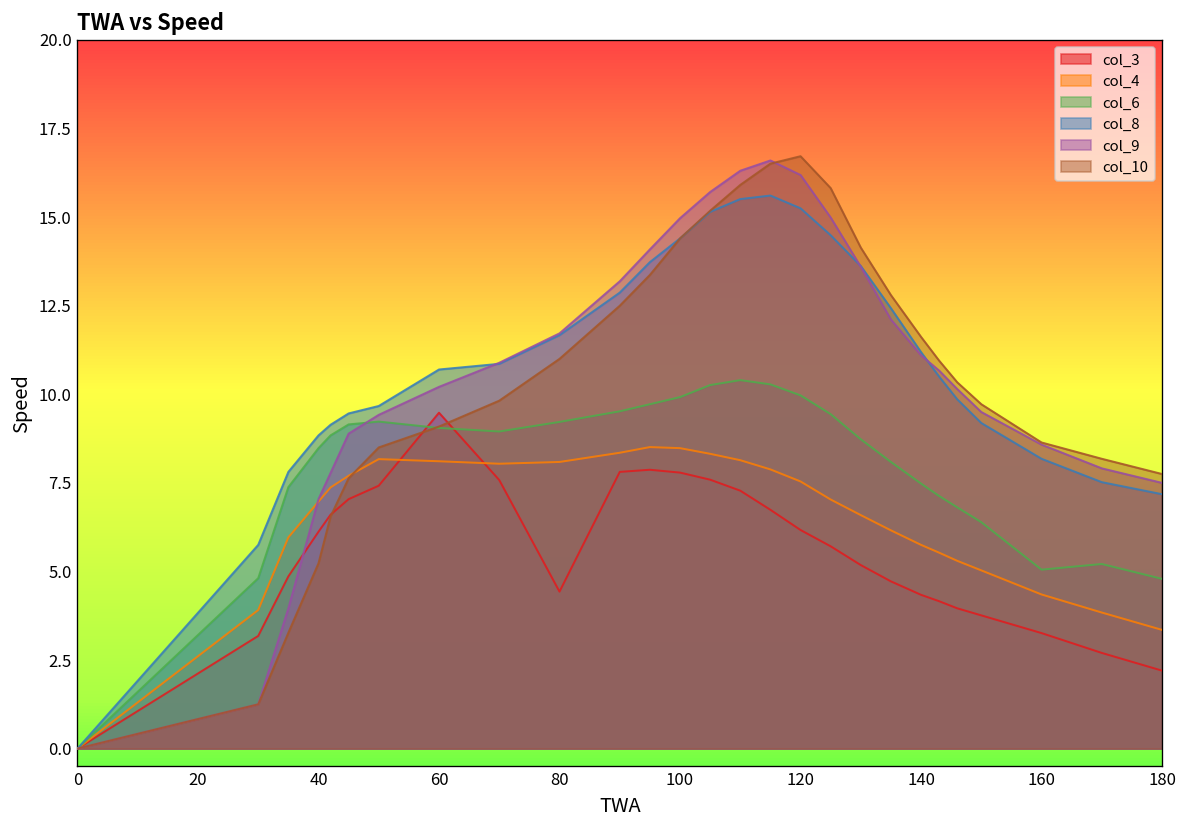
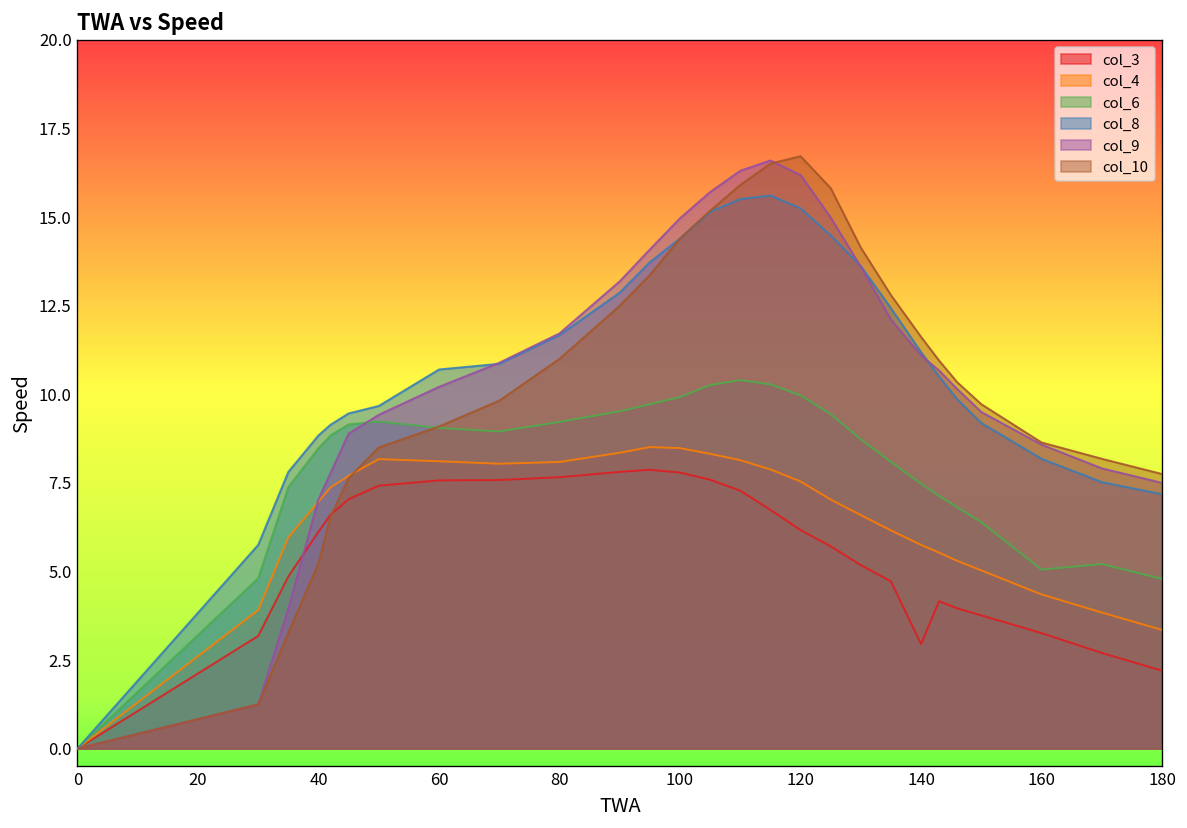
  {
    "col_3": {
      "40": 6.1,
-     "60": 9.5,
-     "80": 4.4,
+     "60": 7.6,
+     "80": 7.7,
      "100": 7.8,
      "120": 6.2,
-     "140": 4.3,
+     "140": 3.0,
      "160": 3.3,
      "180": 2.2
    },
    "col_4": {
      "60": 8.1,
      "80": 8.1,
      "100": 8.5,
      "120": 7.5,
      "140": 5.8,
      "160": 4.4,
      "180": 3.4
    },
    "col_6": {
      "40": 8.5,
      "80": 9.2,
      "100": 9.9,
      "120": 10.0,
      "140": 7.5,
      "160": 5.1,
      "180": 4.8
    },
    "col_8": {
      "40": 8.8,
      "60": 10.7,
      "120": 15.3,
      "140": 11.2,
      "160": 8.2,
      "180": 7.2
    },
    "col_9": {
      "60": 10.2,
      "100": 15.0,
      "120": 16.2,
      "140": 11.1,
      "180": 7.5
    },
    "col_10": {
      "40": 5.2,
      "80": 11.0,
      "120": 16.7,
      "140": 11.6,
      "180": 7.8
    }
  }
